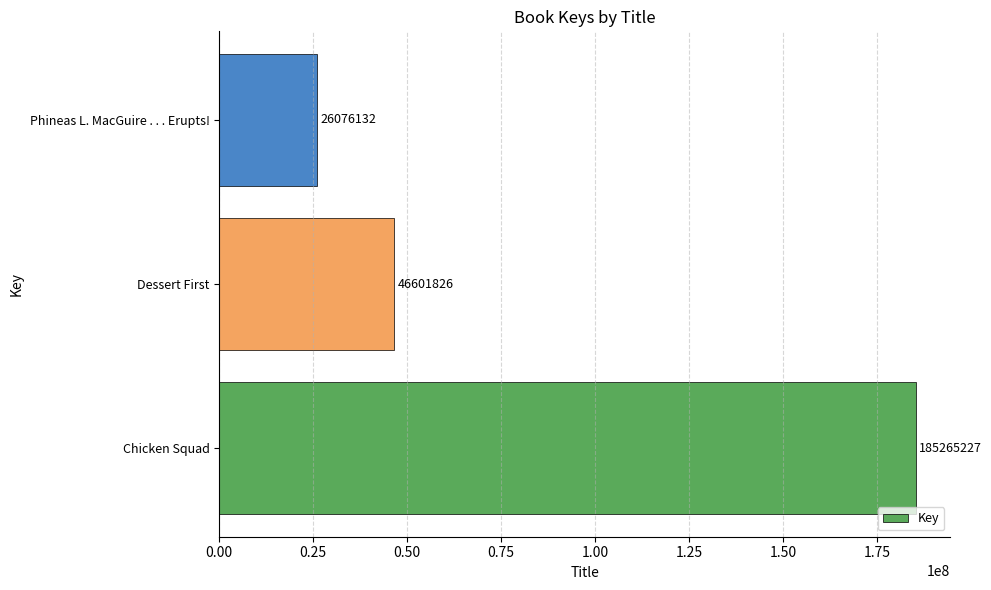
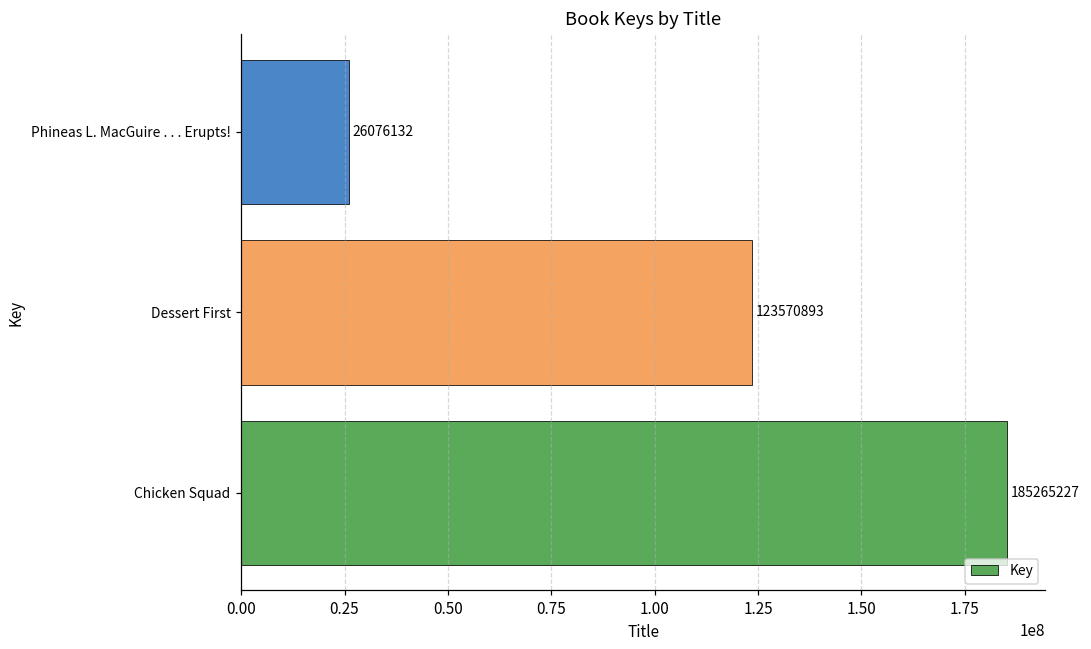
  {
    "Phineas L. MacGuire . . . Erupts!": 26076132,
-   "Dessert First": 46601826,
+   "Dessert First": 123570893,
    "Chicken Squad": 185265227
  }
